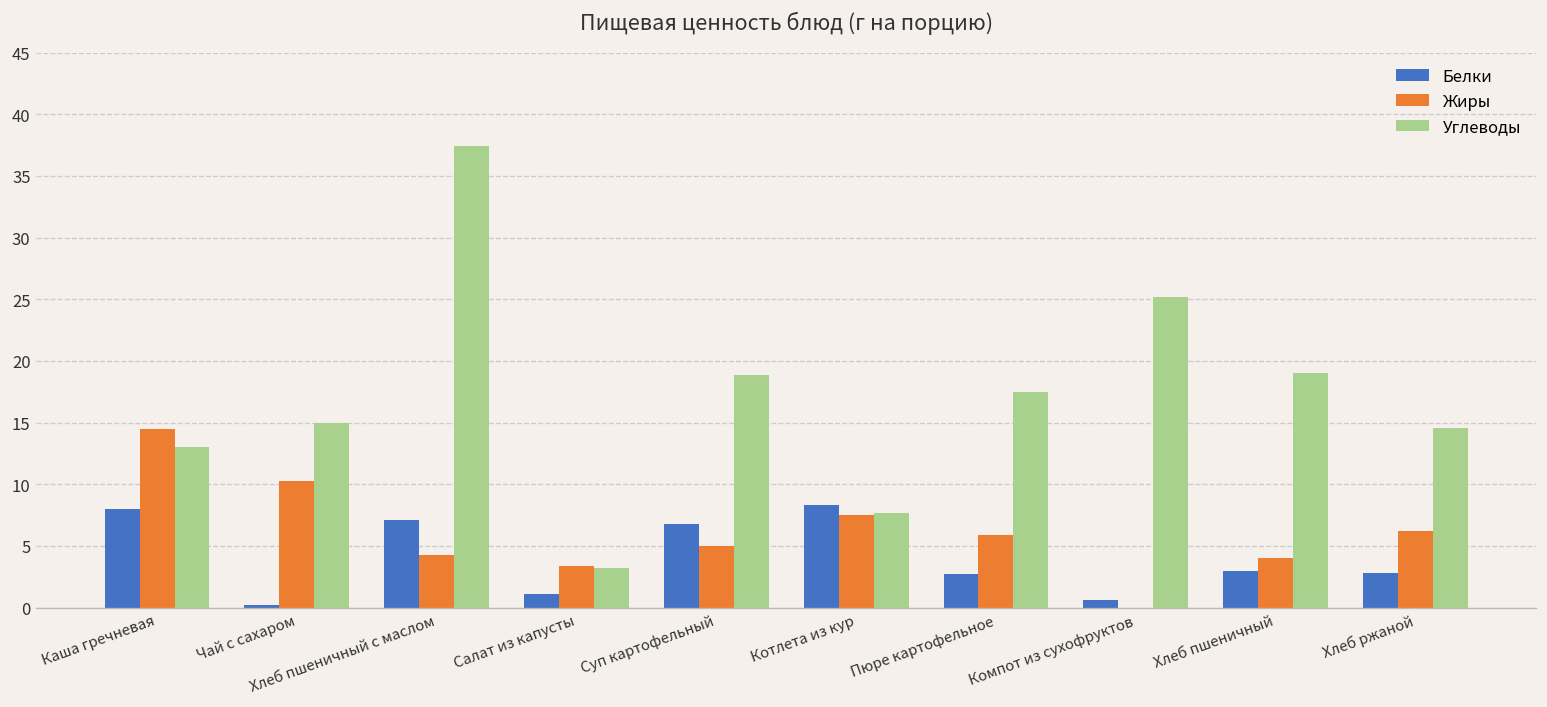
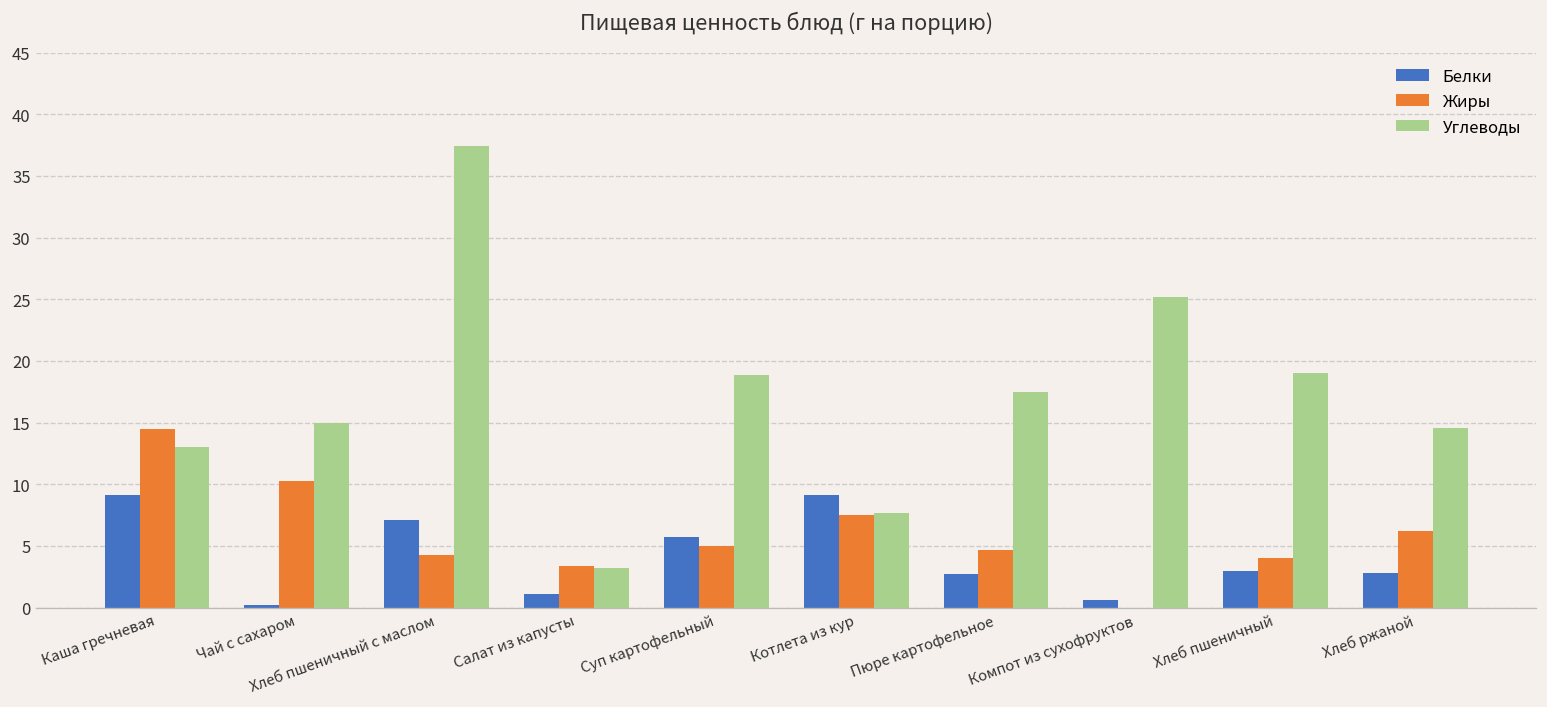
  {
    "Белки": {
-     "Каша гречневая": 8.0,
+     "Каша гречневая": 9.1,
      "Хлеб пшеничный с маслом": 7.1,
      "Салат из капусты": 1.1,
-     "Суп картофельный": 6.8,
-     "Котлета из кур": 8.3,
+     "Суп картофельный": 5.7,
+     "Котлета из кур": 9.1,
      "Пюре картофельное": 2.7,
      "Компот из сухофруктов": 0.6,
      "Хлеб пшеничный": 3.0,
      "Хлеб ржаной": 2.8
    },
    "Жиры": {
      "Каша гречневая": 14.5,
      "Чай с сахаром": 10.3,
      "Хлеб пшеничный с маслом": 4.3,
      "Салат из капусты": 3.4,
      "Суп картофельный": 5.0,
      "Котлета из кур": 7.5,
-     "Пюре картофельное": 5.9,
+     "Пюре картофельное": 4.7,
      "Компот из сухофруктов": 0.0,
      "Хлеб пшеничный": 4.0,
      "Хлеб ржаной": 6.2
    },
    "Углеводы": {
      "Каша гречневая": 13.0,
      "Чай с сахаром": 15.0,
      "Хлеб пшеничный с маслом": 37.4,
      "Салат из капусты": 3.2,
      "Суп картофельный": 18.9,
      "Котлета из кур": 7.7,
      "Пюре картофельное": 17.5,
      "Компот из сухофруктов": 25.2,
      "Хлеб пшеничный": 19.0,
      "Хлеб ржаной": 14.6
    }
  }
